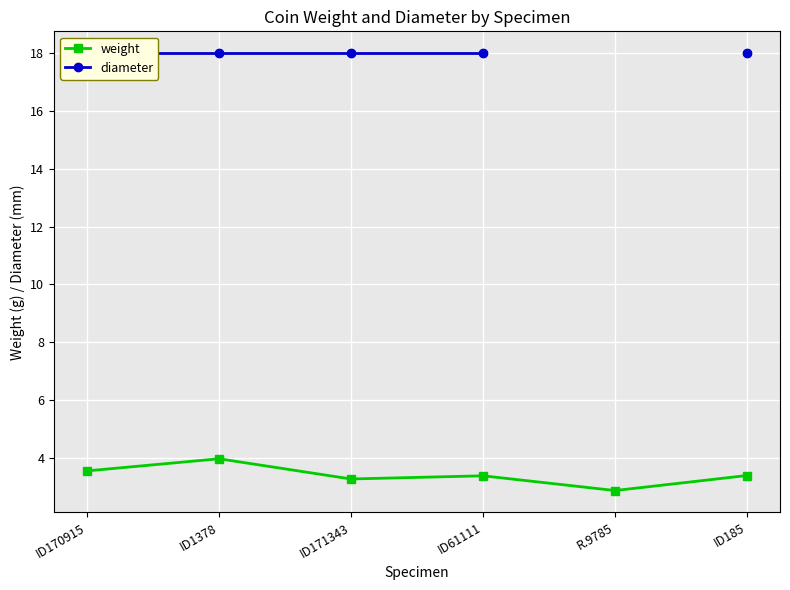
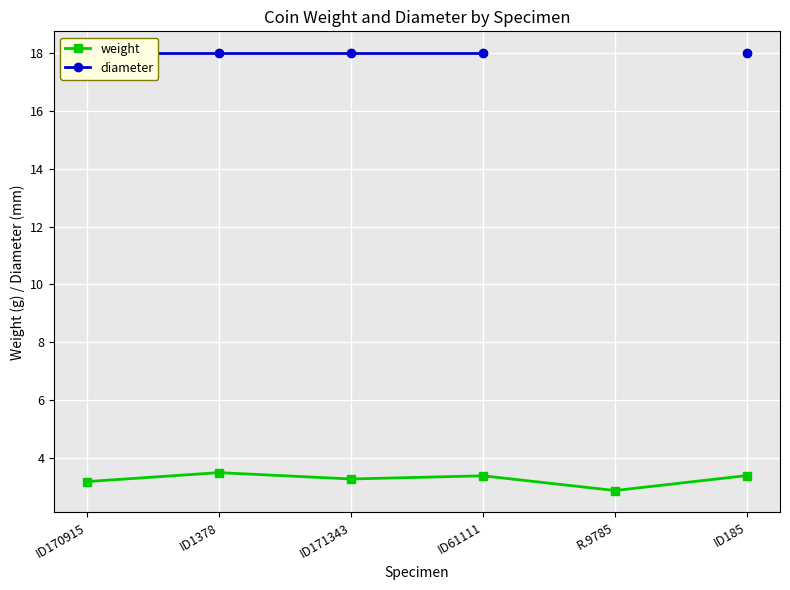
  {
    "weight": {
-     "ID170915": 3.5,
-     "ID1378": 4.0,
+     "ID170915": 3.2,
+     "ID1378": 3.5,
      "ID171343": 3.3,
      "ID61111": 3.4,
      "R.9785": 2.9,
      "ID185": 3.4
    },
    "diameter": {
      "ID1378": 18.0,
      "ID171343": 18.0,
      "ID61111": 18.0,
      "ID185": 18.0
    }
  }
